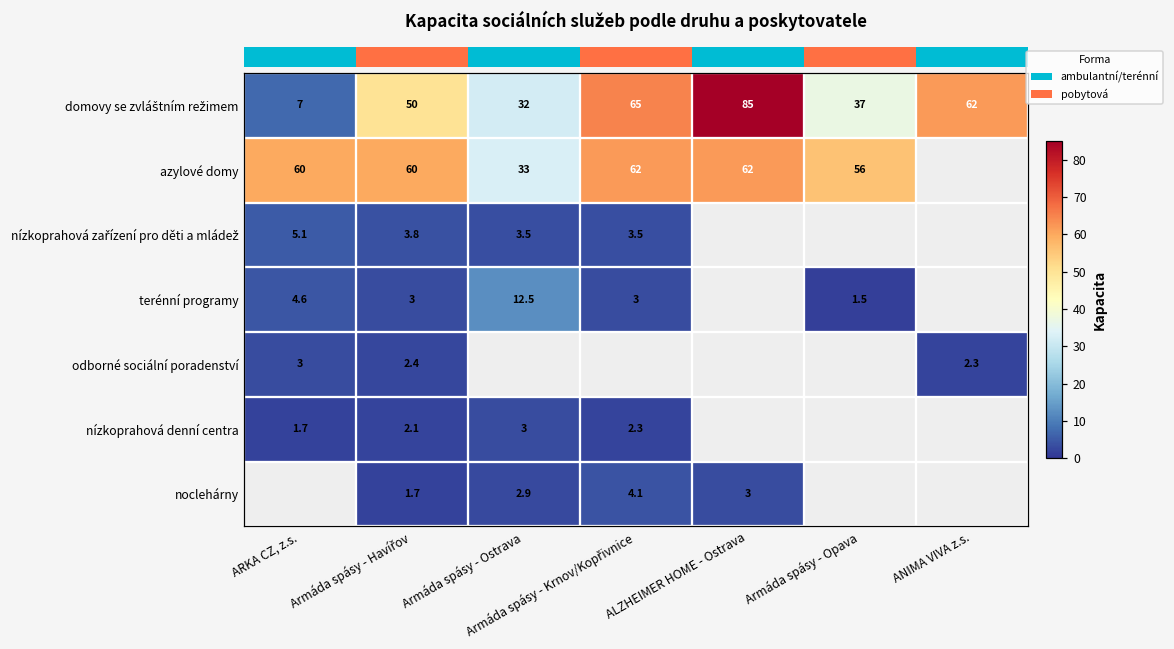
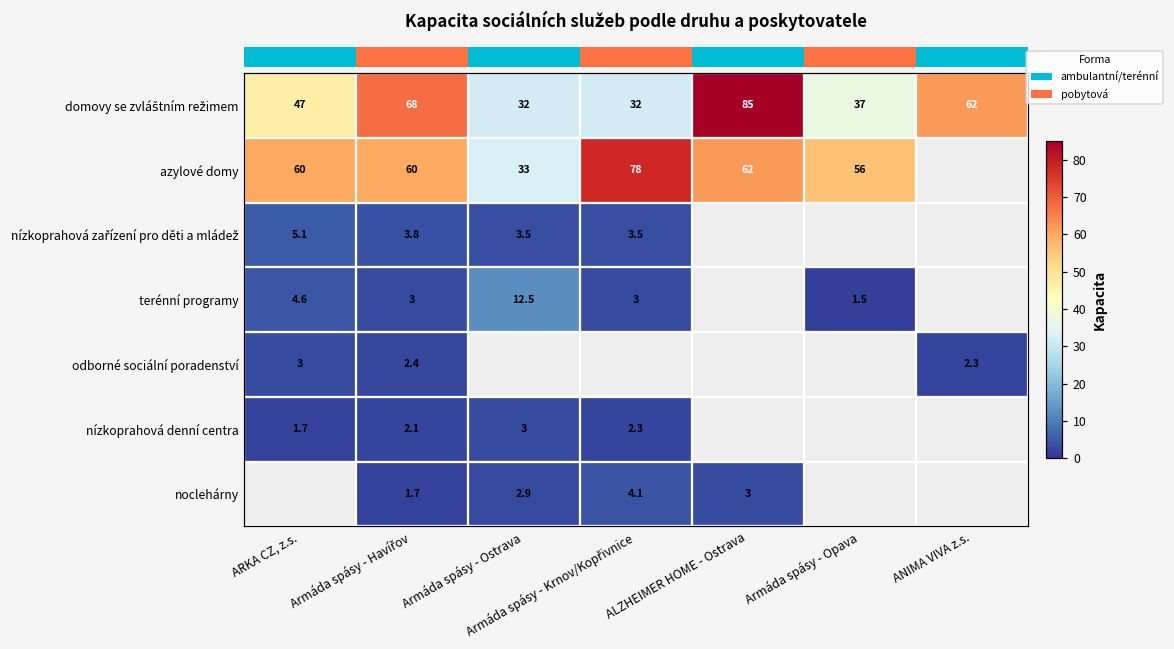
  {
    "domovy se zvláštním režimem": {
-     "ARKA CZ, z.s.": 7,
-     "Armáda spásy - Havířov": 50,
+     "ARKA CZ, z.s.": 47,
+     "Armáda spásy - Havířov": 68,
      "Armáda spásy - Ostrava": 32,
-     "Armáda spásy - Krnov/Kopřivnice": 65,
+     "Armáda spásy - Krnov/Kopřivnice": 32,
      "ALZHEIMER HOME - Ostrava": 85,
      "Armáda spásy - Opava": 37,
      "ANIMA VIVA z.s.": 62
    },
    "azylové domy": {
      "ARKA CZ, z.s.": 60,
      "Armáda spásy - Havířov": 60,
      "Armáda spásy - Ostrava": 33,
-     "Armáda spásy - Krnov/Kopřivnice": 62,
+     "Armáda spásy - Krnov/Kopřivnice": 78,
      "ALZHEIMER HOME - Ostrava": 62,
      "Armáda spásy - Opava": 56
    },
    "nízkoprahová zařízení pro děti a mládež": {
      "ARKA CZ, z.s.": 5.1,
      "Armáda spásy - Havířov": 3.8,
      "Armáda spásy - Ostrava": 3.5,
      "Armáda spásy - Krnov/Kopřivnice": 3.5
    },
    "terénní programy": {
      "ARKA CZ, z.s.": 4.6,
      "Armáda spásy - Havířov": 3,
      "Armáda spásy - Ostrava": 12.5,
      "Armáda spásy - Krnov/Kopřivnice": 3,
      "Armáda spásy - Opava": 1.5
    },
    "odborné sociální poradenství": {
      "ARKA CZ, z.s.": 3,
      "Armáda spásy - Havířov": 2.4,
      "ANIMA VIVA z.s.": 2.3
    },
    "nízkoprahová denní centra": {
      "ARKA CZ, z.s.": 1.7,
      "Armáda spásy - Havířov": 2.1,
      "Armáda spásy - Ostrava": 3,
      "Armáda spásy - Krnov/Kopřivnice": 2.3
    },
    "noclehárny": {
      "Armáda spásy - Havířov": 1.7,
      "Armáda spásy - Ostrava": 2.9,
      "Armáda spásy - Krnov/Kopřivnice": 4.1,
      "ALZHEIMER HOME - Ostrava": 3
    }
  }
